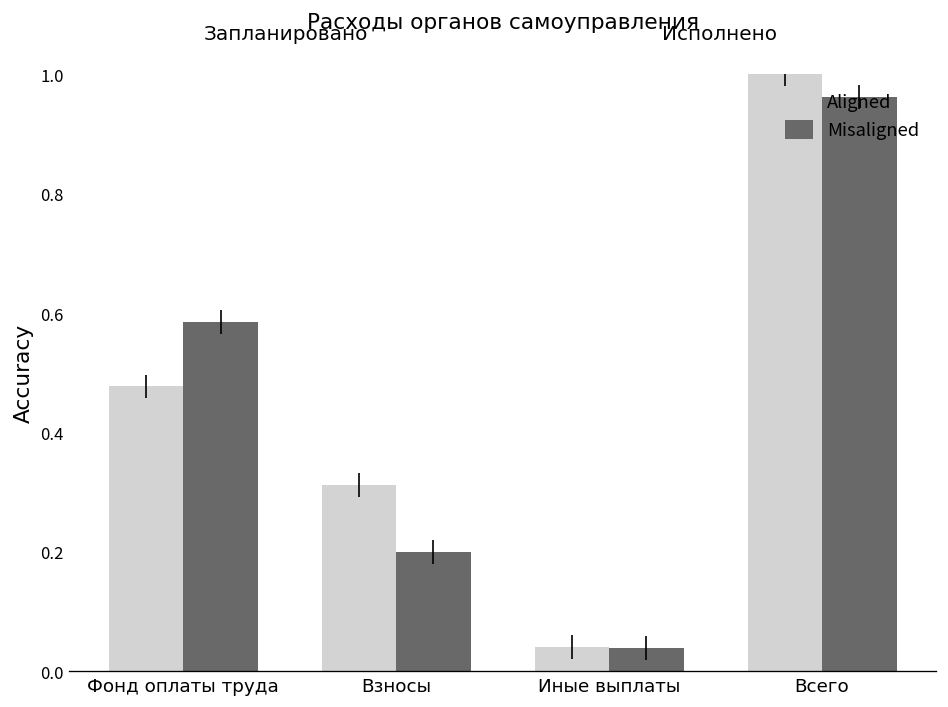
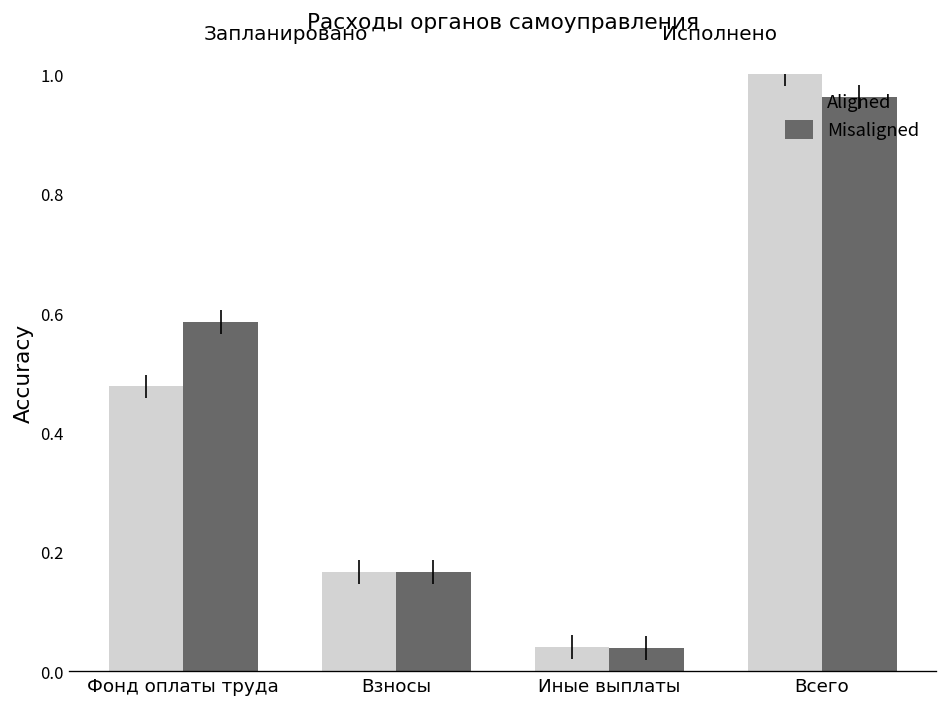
  {
    "Aligned": {
      "Фонд оплаты труда": 0.48,
-     "Взносы": 0.31,
+     "Взносы": 0.17,
      "Иные выплаты": 0.04,
      "Всего": 1.00
    },
    "Misaligned": {
      "Фонд оплаты труда": 0.59,
-     "Взносы": 0.20,
+     "Взносы": 0.17,
      "Иные выплаты": 0.04,
      "Всего": 0.96
    }
  }
